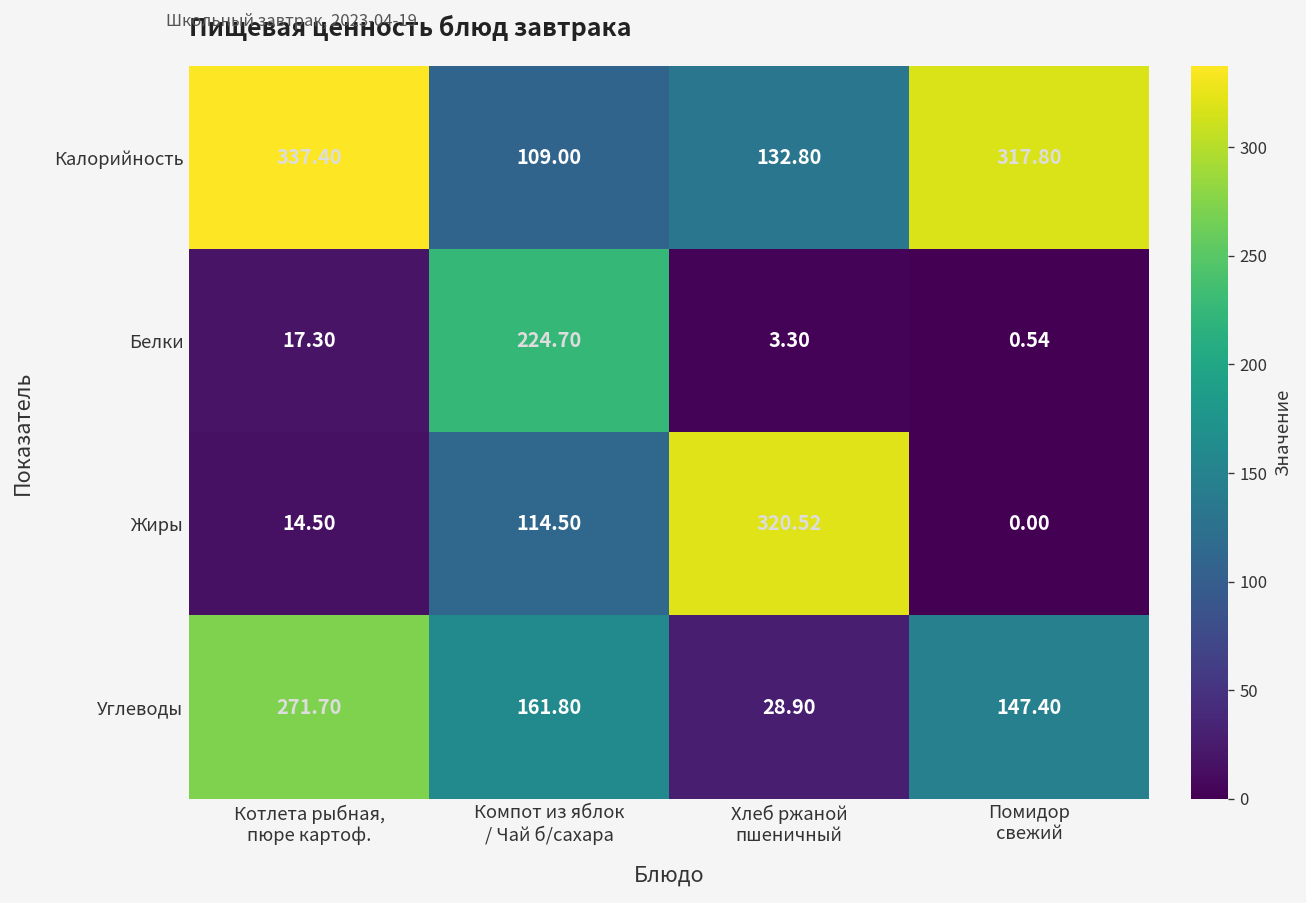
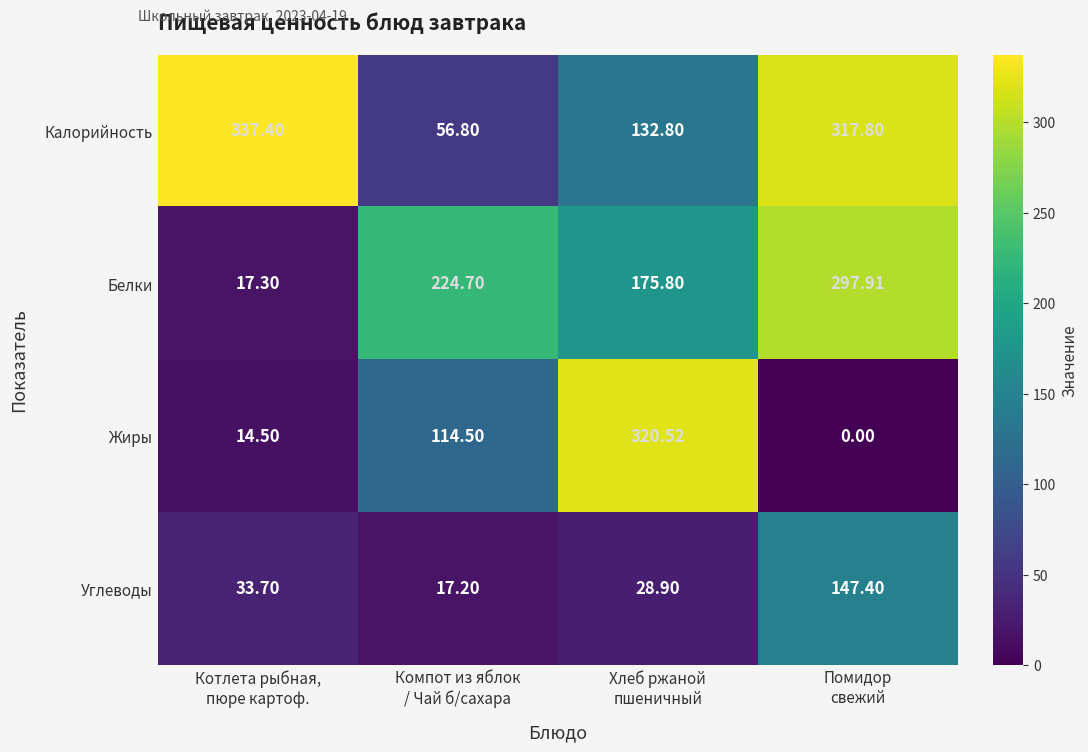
  {
    "Калорийность": {
      "Котлета рыбная, пюре картоф.": 337.40,
-     "Компот из яблок / Чай б/сахара": 109.00,
+     "Компот из яблок / Чай б/сахара": 56.80,
      "Хлеб ржаной пшеничный": 132.80,
      "Помидор свежий": 317.80
    },
    "Белки": {
      "Котлета рыбная, пюре картоф.": 17.30,
      "Компот из яблок / Чай б/сахара": 224.70,
-     "Хлеб ржаной пшеничный": 3.30,
-     "Помидор свежий": 0.54
+     "Хлеб ржаной пшеничный": 175.80,
+     "Помидор свежий": 297.91
    },
    "Жиры": {
      "Котлета рыбная, пюре картоф.": 14.50,
      "Компот из яблок / Чай б/сахара": 114.50,
      "Хлеб ржаной пшеничный": 320.52,
      "Помидор свежий": 0.00
    },
    "Углеводы": {
-     "Котлета рыбная, пюре картоф.": 271.70,
-     "Компот из яблок / Чай б/сахара": 161.80,
+     "Котлета рыбная, пюре картоф.": 33.70,
+     "Компот из яблок / Чай б/сахара": 17.20,
      "Хлеб ржаной пшеничный": 28.90,
      "Помидор свежий": 147.40
    }
  }
